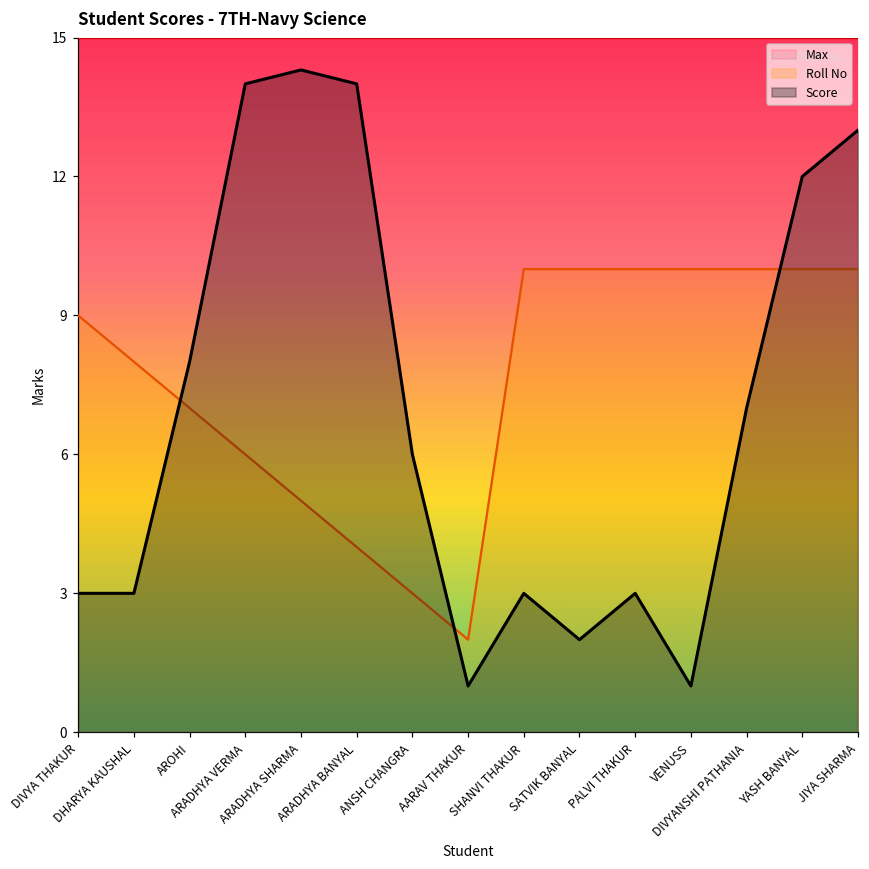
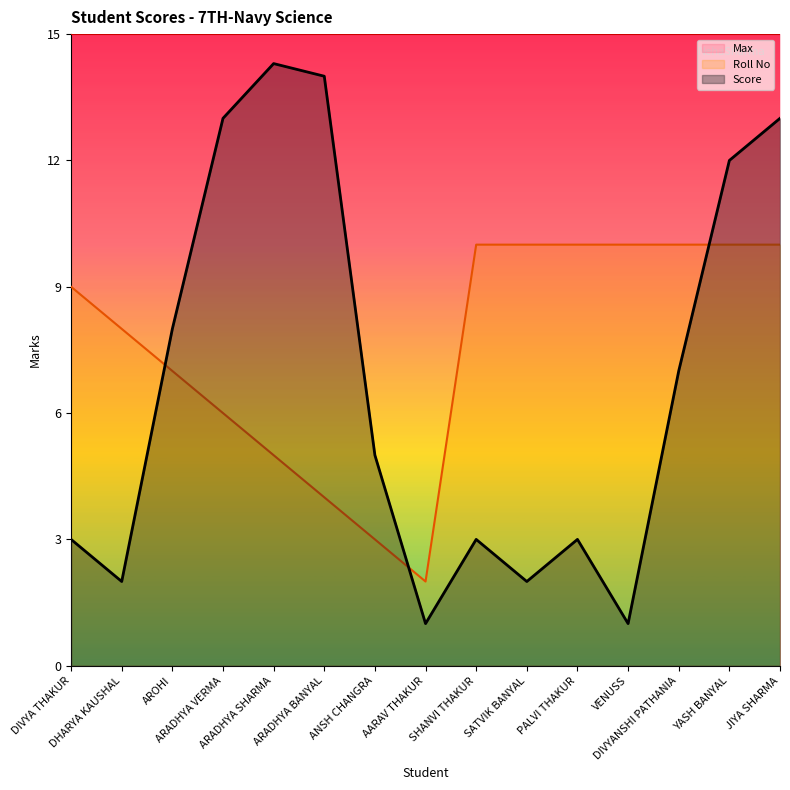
  {
    "Score": {
      "DIVYA THAKUR": 3,
-     "DHARYA KAUSHAL": 3,
+     "DHARYA KAUSHAL": 2,
      "AROHI": 8,
-     "ARADHYA VERMA": 14,
+     "ARADHYA VERMA": 13,
      "ARADHYA SHARMA": 14.3,
      "ARADHYA BANYAL": 14,
-     "ANSH CHANGRA": 6,
+     "ANSH CHANGRA": 5,
      "AARAV THAKUR": 1,
      "SHANVI THAKUR": 3,
      "SATVIK BANYAL": 2,
      "PALVI THAKUR": 3,
      "VENUSS": 1,
      "DIVYANSHI PATHANIA": 7,
      "YASH BANYAL": 12,
      "JIYA SHARMA": 13
    }
  }
